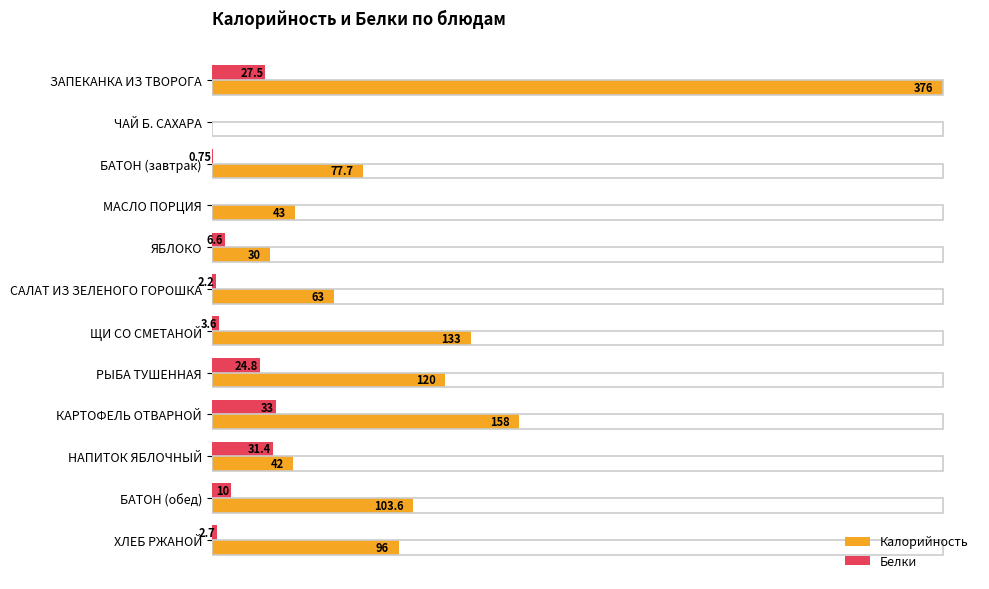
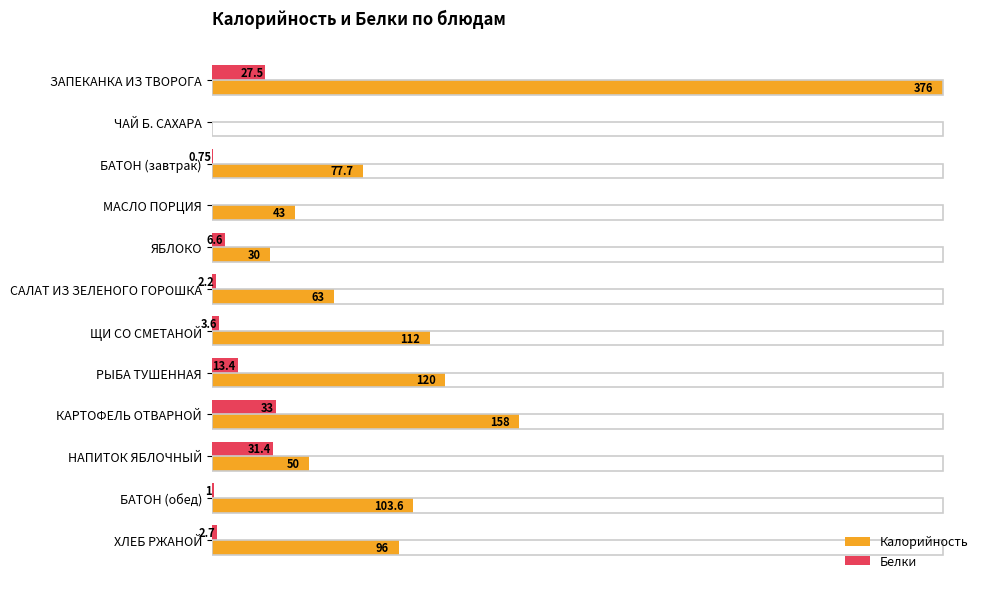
  {
    "Калорийность": {
      "ЗАПЕКАНКА ИЗ ТВОРОГА": 376,
      "БАТОН (завтрак)": 77.7,
      "МАСЛО ПОРЦИЯ": 43,
      "ЯБЛОКО": 30,
      "САЛАТ ИЗ ЗЕЛЕНОГО ГОРОШКА": 63,
-     "ЩИ СО СМЕТАНОЙ": 133,
+     "ЩИ СО СМЕТАНОЙ": 112,
      "РЫБА ТУШЕННАЯ": 120,
      "КАРТОФЕЛЬ ОТВАРНОЙ": 158,
-     "НАПИТОК ЯБЛОЧНЫЙ": 42,
+     "НАПИТОК ЯБЛОЧНЫЙ": 50,
      "БАТОН (обед)": 103.6,
      "ХЛЕБ РЖАНОЙ": 96
    },
    "Белки": {
      "ЗАПЕКАНКА ИЗ ТВОРОГА": 27.5,
      "БАТОН (завтрак)": 0.75,
      "ЯБЛОКО": 6.6,
      "САЛАТ ИЗ ЗЕЛЕНОГО ГОРОШКА": 2.2,
      "ЩИ СО СМЕТАНОЙ": 3.6,
-     "РЫБА ТУШЕННАЯ": 24.8,
+     "РЫБА ТУШЕННАЯ": 13.4,
      "КАРТОФЕЛЬ ОТВАРНОЙ": 33,
      "НАПИТОК ЯБЛОЧНЫЙ": 31.4,
-     "БАТОН (обед)": 10,
+     "БАТОН (обед)": 1,
      "ХЛЕБ РЖАНОЙ": 2.7
    }
  }
